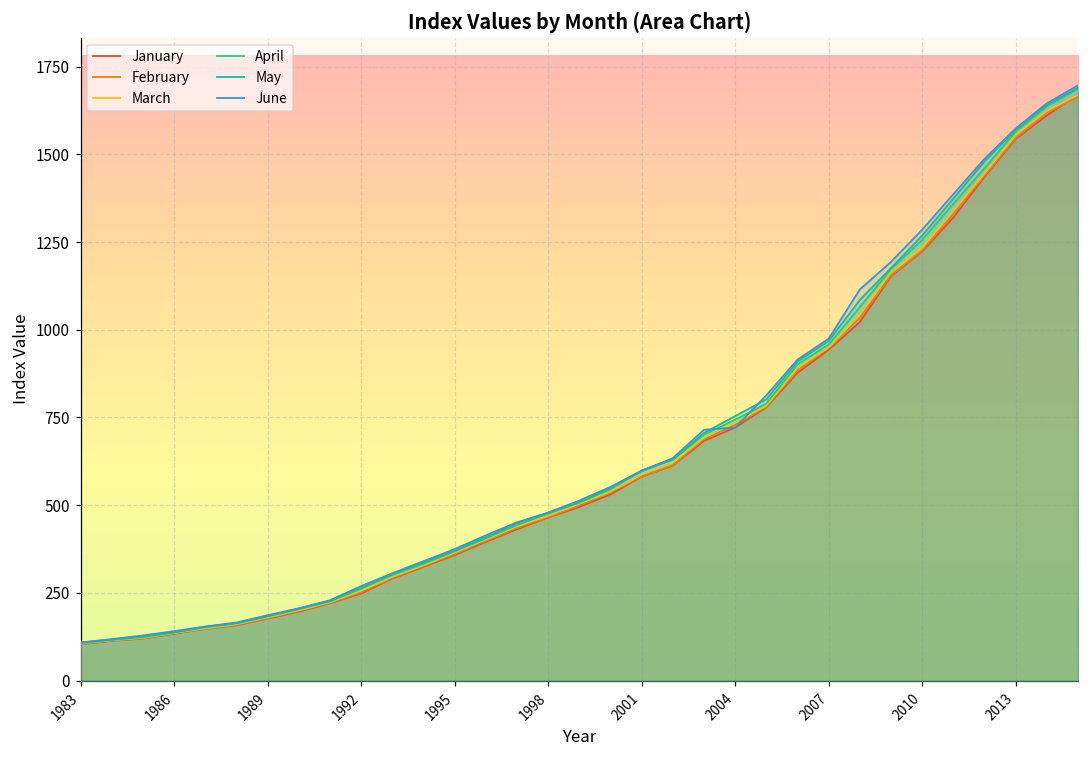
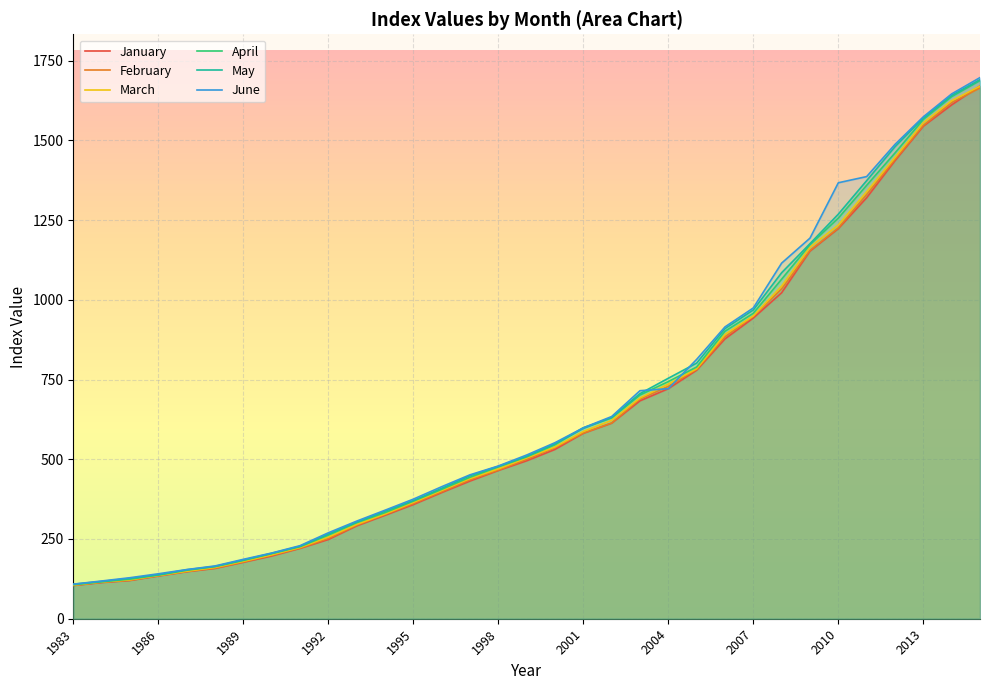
  {
    "March": {
      "2010": 1230,
      "2013": 1560
    },
    "June": {
-     "2010": 1290
+     "2010": 1370
    }
  }
